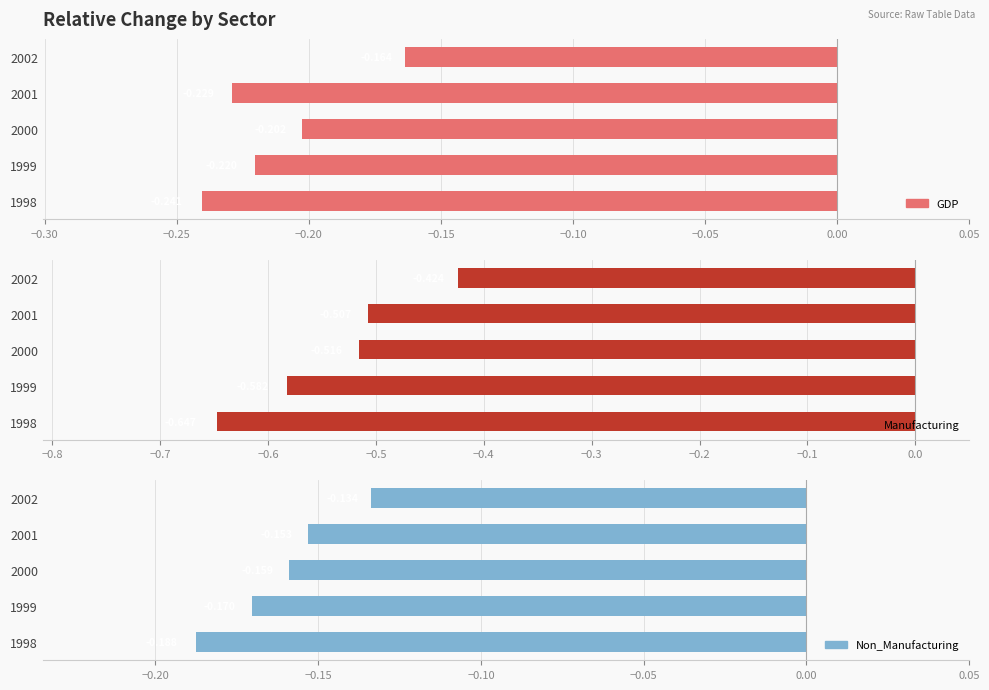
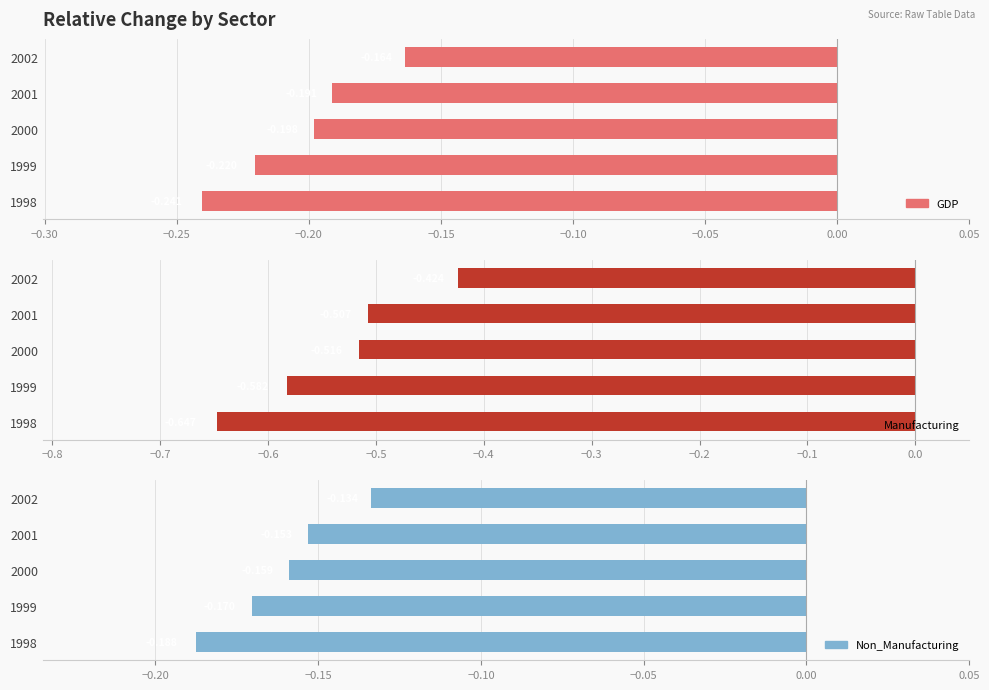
  {
    "Relative Change by Sector": {
      "2002": -0.164,
-     "2001": -0.229,
-     "2000": -0.202,
+     "2001": -0.191,
+     "2000": -0.198,
      "1999": -0.220,
      "1998": -0.241
    }
  }
